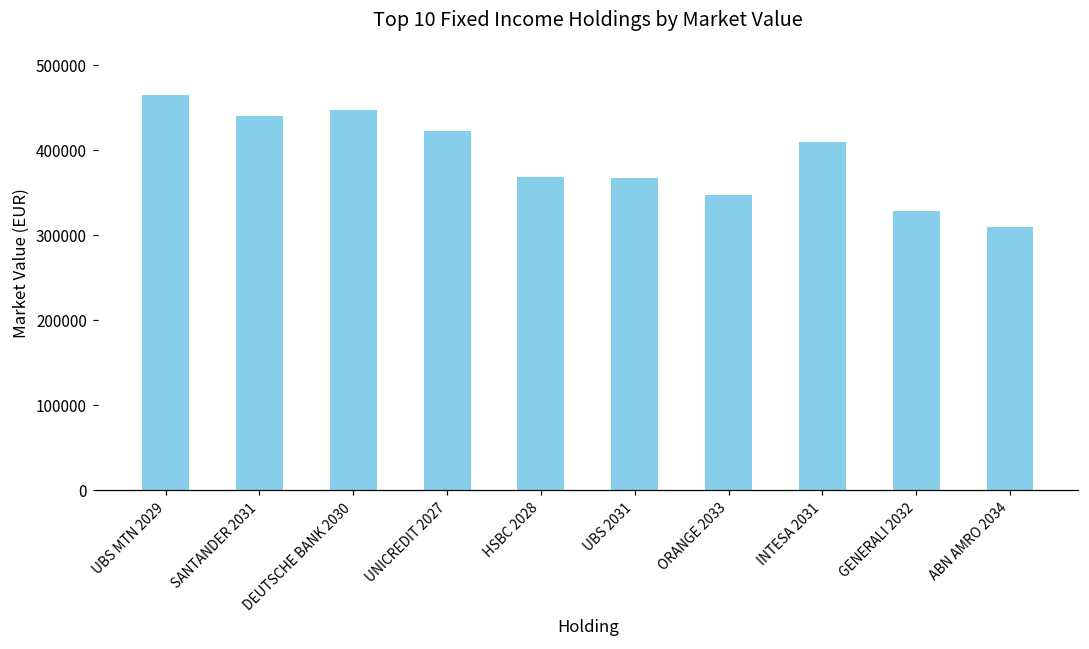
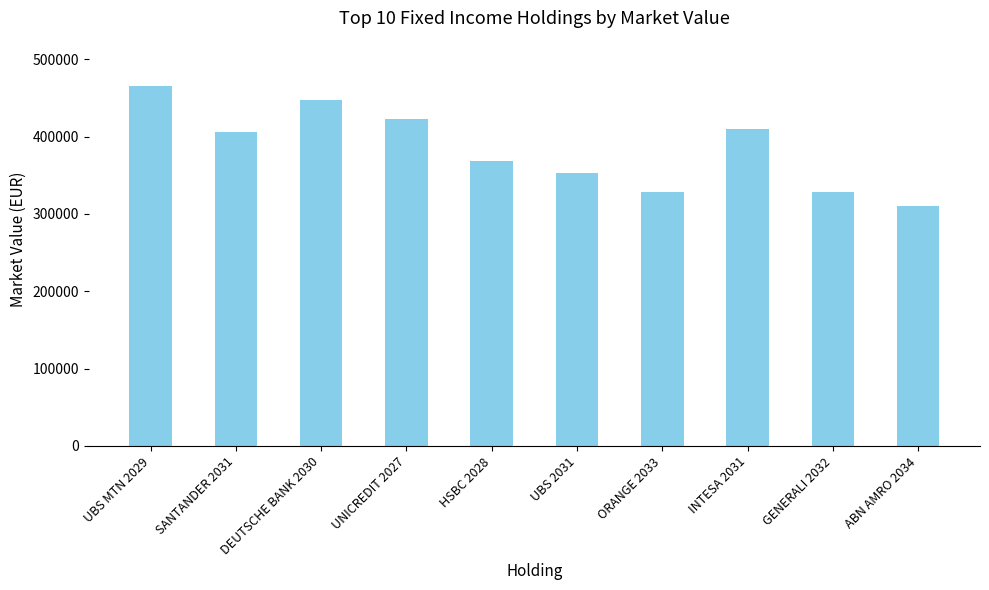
  {
    "UBS MTN 2029": 470000,
-   "SANTANDER 2031": 440000,
+   "SANTANDER 2031": 410000,
    "DEUTSCHE BANK 2030": 450000,
    "UNICREDIT 2027": 420000,
    "HSBC 2028": 370000,
-   "UBS 2031": 370000,
-   "ORANGE 2033": 350000,
+   "UBS 2031": 350000,
+   "ORANGE 2033": 330000,
    "INTESA 2031": 410000,
    "GENERALI 2032": 330000,
    "ABN AMRO 2034": 310000
  }
